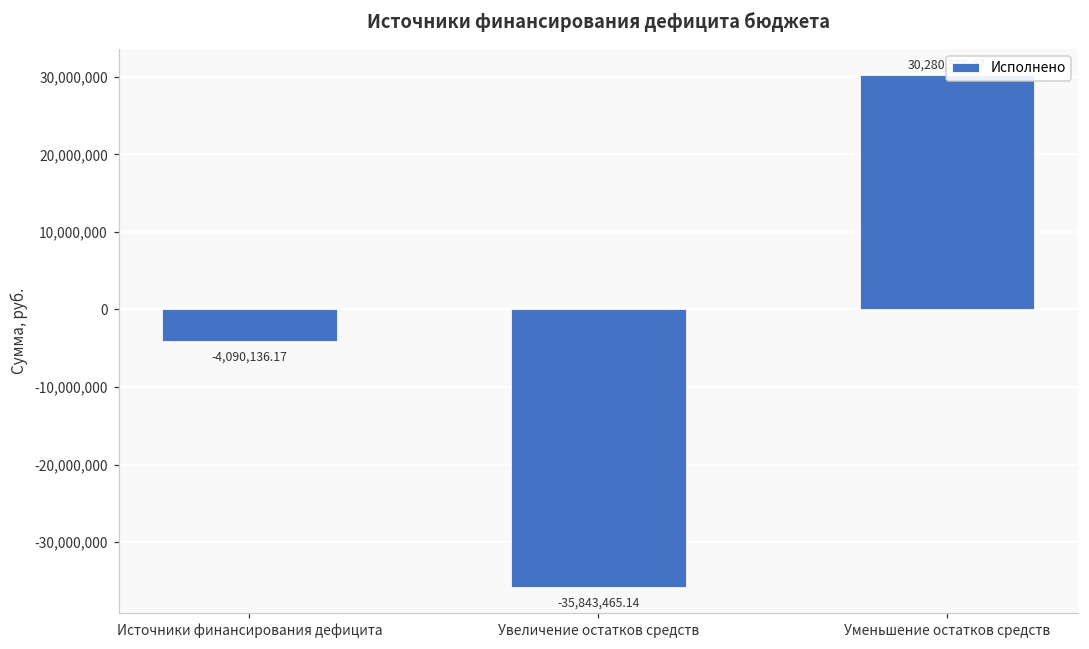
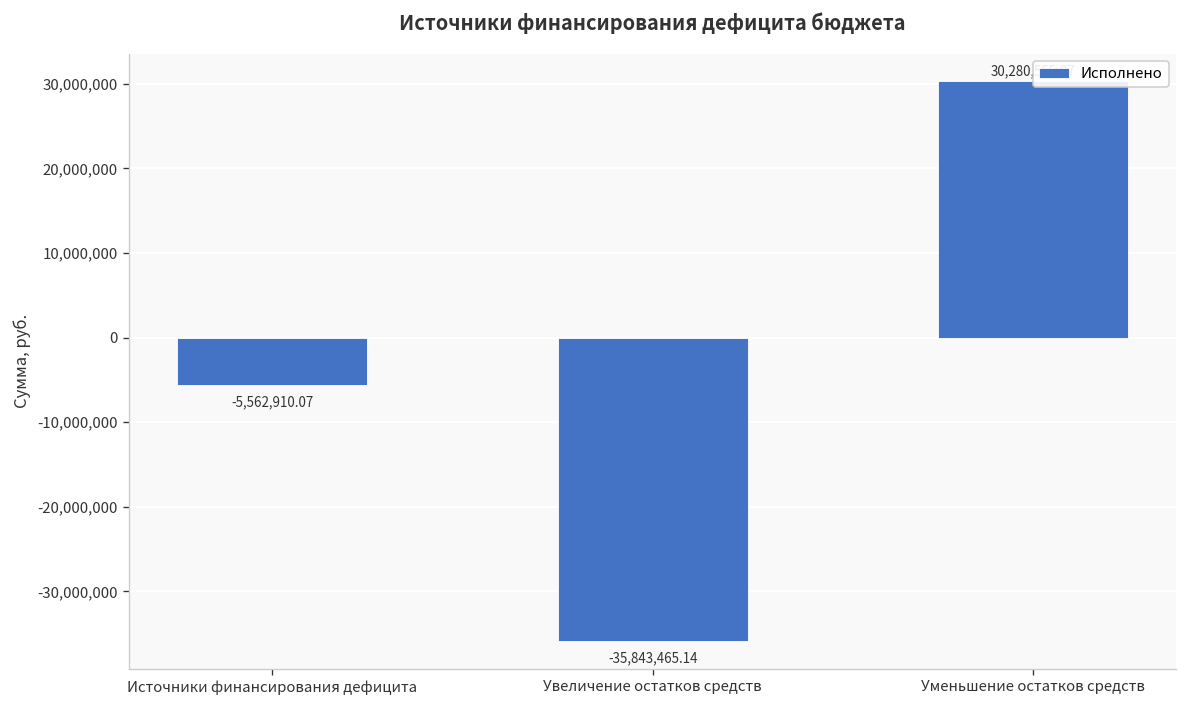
  {
-   "Источники финансирования дефицита": "-4,090,136.17",
+   "Источники финансирования дефицита": "-5,562,910.07",
    "Увеличение остатков средств": "-35,843,465.14"
  }
